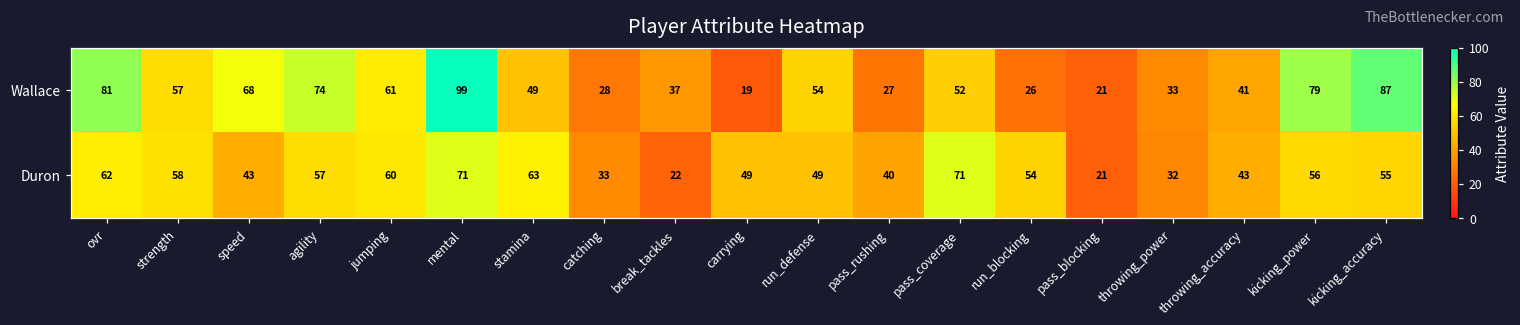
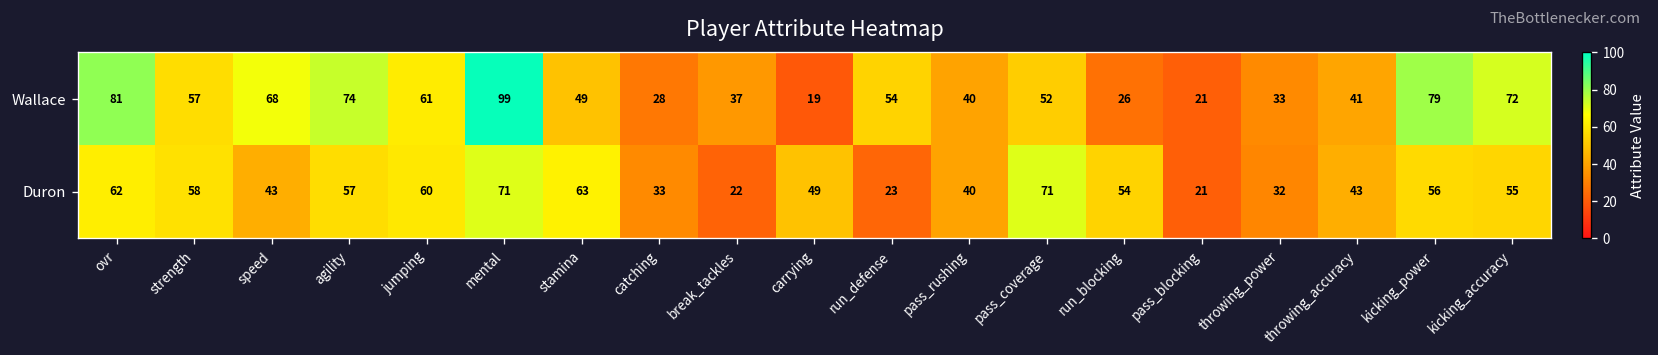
  {
    "Wallace": {
      "ovr": 81,
      "strength": 57,
      "speed": 68,
      "agility": 74,
      "jumping": 61,
      "mental": 99,
      "stamina": 49,
      "catching": 28,
      "break_tackles": 37,
      "carrying": 19,
      "run_defense": 54,
-     "pass_rushing": 27,
+     "pass_rushing": 40,
      "pass_coverage": 52,
      "run_blocking": 26,
      "pass_blocking": 21,
      "throwing_power": 33,
      "throwing_accuracy": 41,
      "kicking_power": 79,
-     "kicking_accuracy": 87
+     "kicking_accuracy": 72
    },
    "Duron": {
      "ovr": 62,
      "strength": 58,
      "speed": 43,
      "agility": 57,
      "jumping": 60,
      "mental": 71,
      "stamina": 63,
      "catching": 33,
      "break_tackles": 22,
      "carrying": 49,
-     "run_defense": 49,
+     "run_defense": 23,
      "pass_rushing": 40,
      "pass_coverage": 71,
      "run_blocking": 54,
      "pass_blocking": 21,
      "throwing_power": 32,
      "throwing_accuracy": 43,
      "kicking_power": 56,
      "kicking_accuracy": 55
    }
  }
